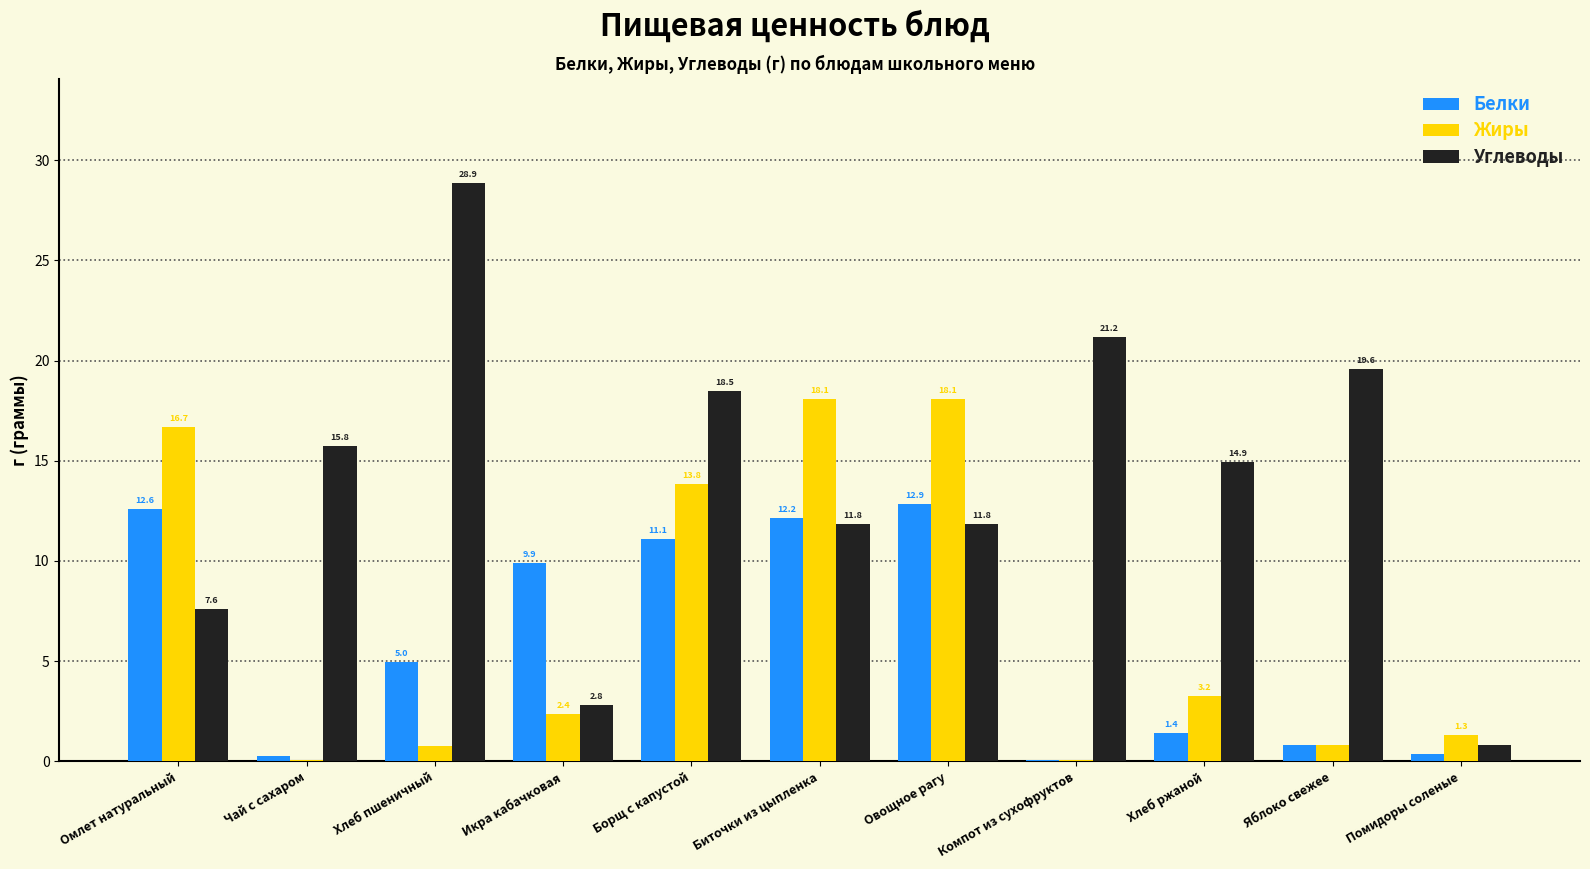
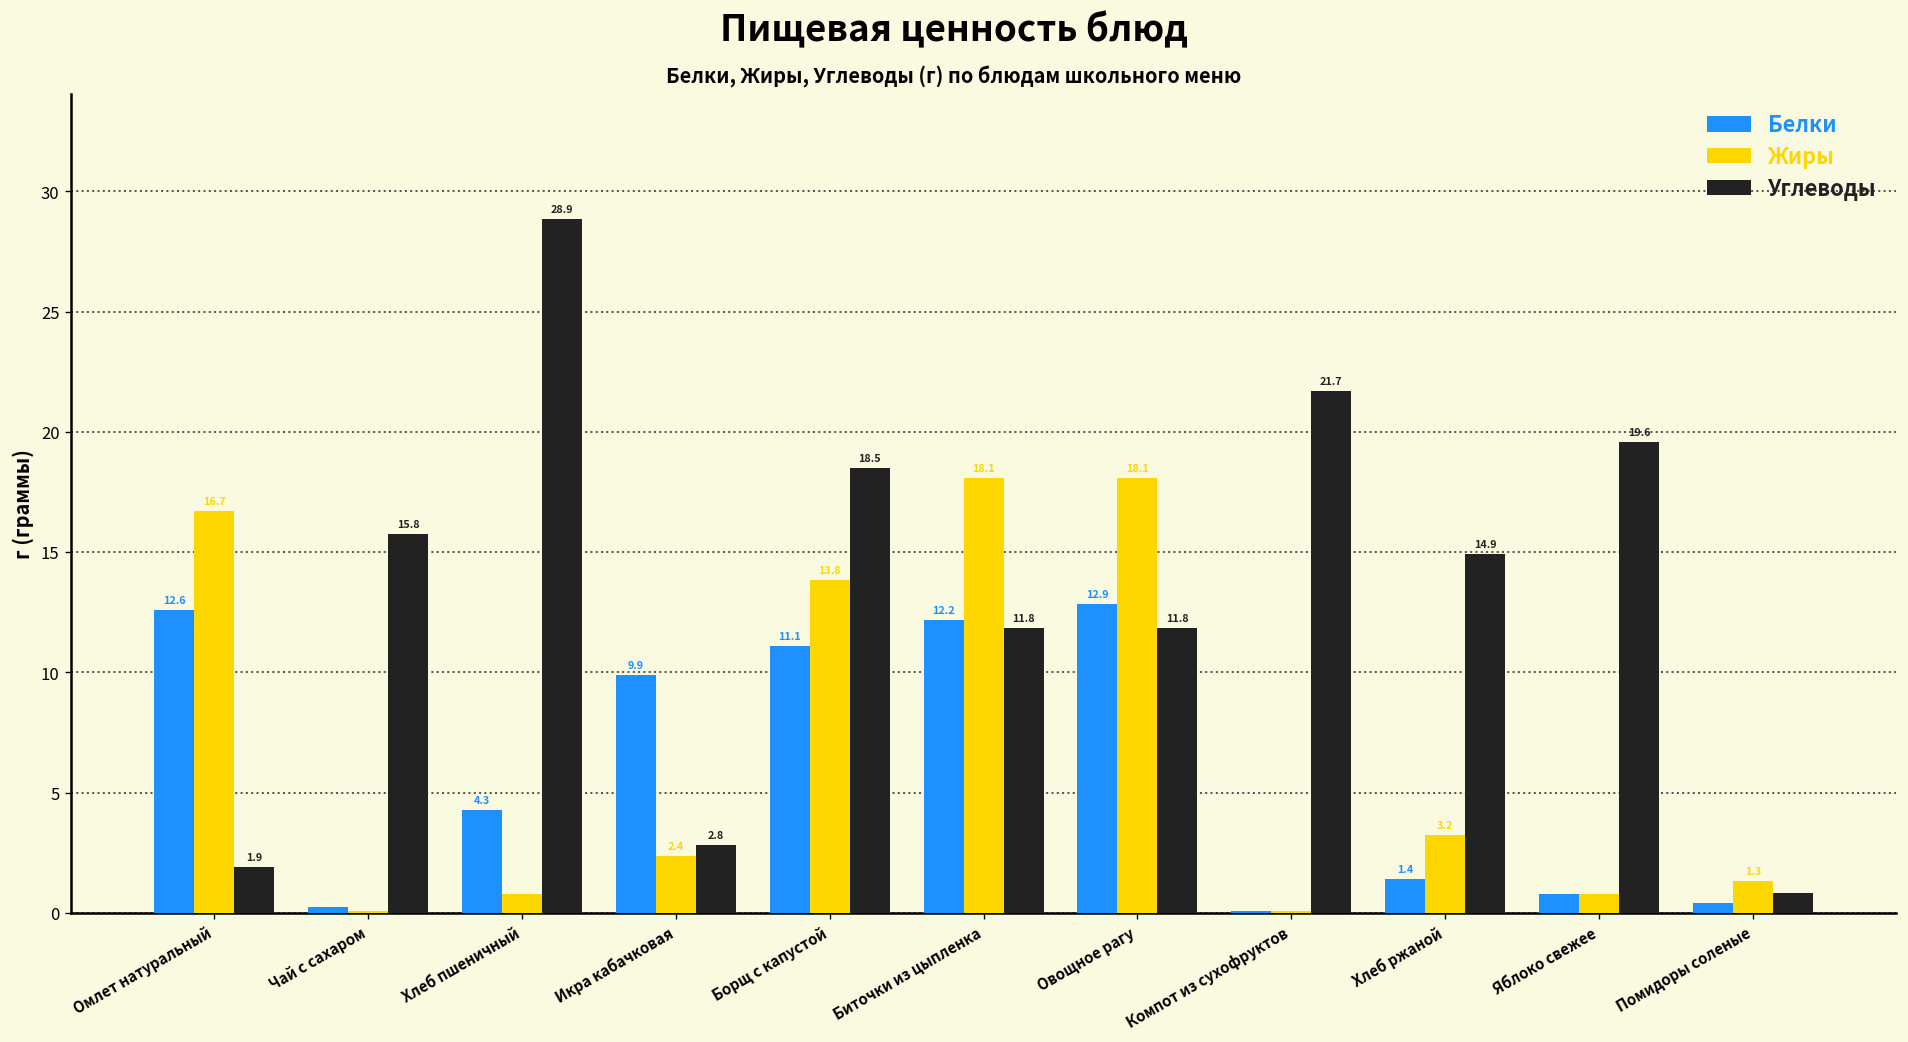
  {
    "Белки": {
      "Омлет натуральный": 12.6,
-     "Хлеб пшеничный": 5.0,
+     "Хлеб пшеничный": 4.3,
      "Икра кабачковая": 9.9,
      "Борщ с капустой": 11.1,
      "Биточки из цыпленка": 12.2,
      "Овощное рагу": 12.9,
      "Хлеб ржаной": 1.4
    },
    "Жиры": {
      "Омлет натуральный": 16.7,
      "Икра кабачковая": 2.4,
      "Борщ с капустой": 13.8,
      "Биточки из цыпленка": 18.1,
      "Овощное рагу": 18.1,
      "Хлеб ржаной": 3.2,
      "Помидоры соленые": 1.3
    },
    "Углеводы": {
-     "Омлет натуральный": 7.6,
+     "Омлет натуральный": 1.9,
      "Чай с сахаром": 15.8,
      "Хлеб пшеничный": 28.9,
      "Икра кабачковая": 2.8,
      "Борщ с капустой": 18.5,
      "Биточки из цыпленка": 11.8,
      "Овощное рагу": 11.8,
-     "Компот из сухофруктов": 21.2,
+     "Компот из сухофруктов": 21.7,
      "Хлеб ржаной": 14.9,
      "Яблоко свежее": 19.6
    }
  }
